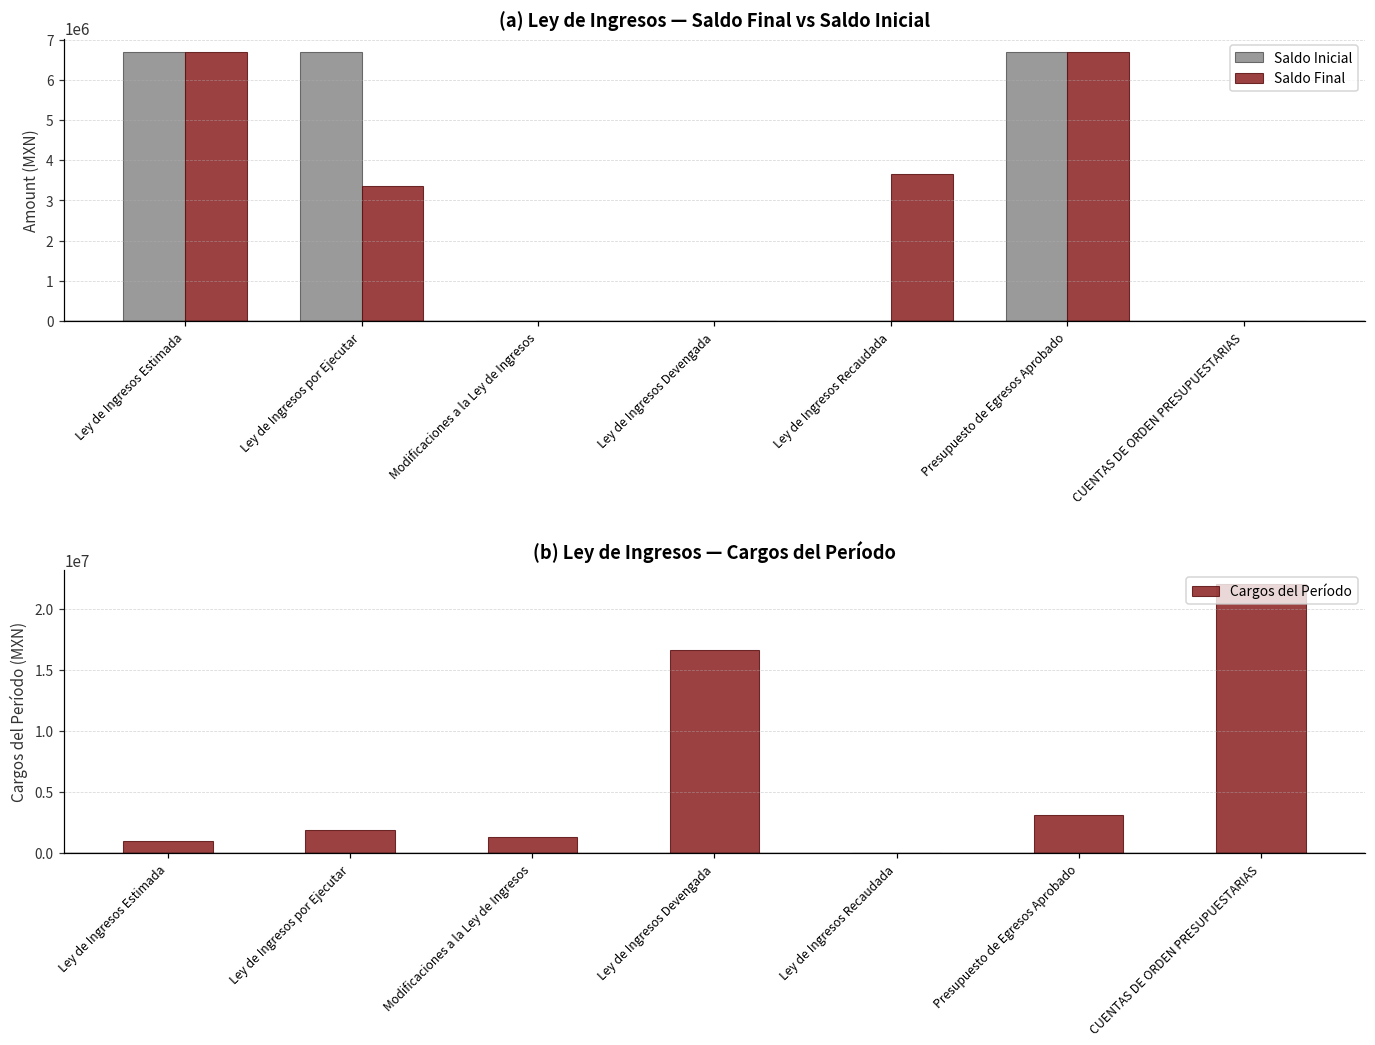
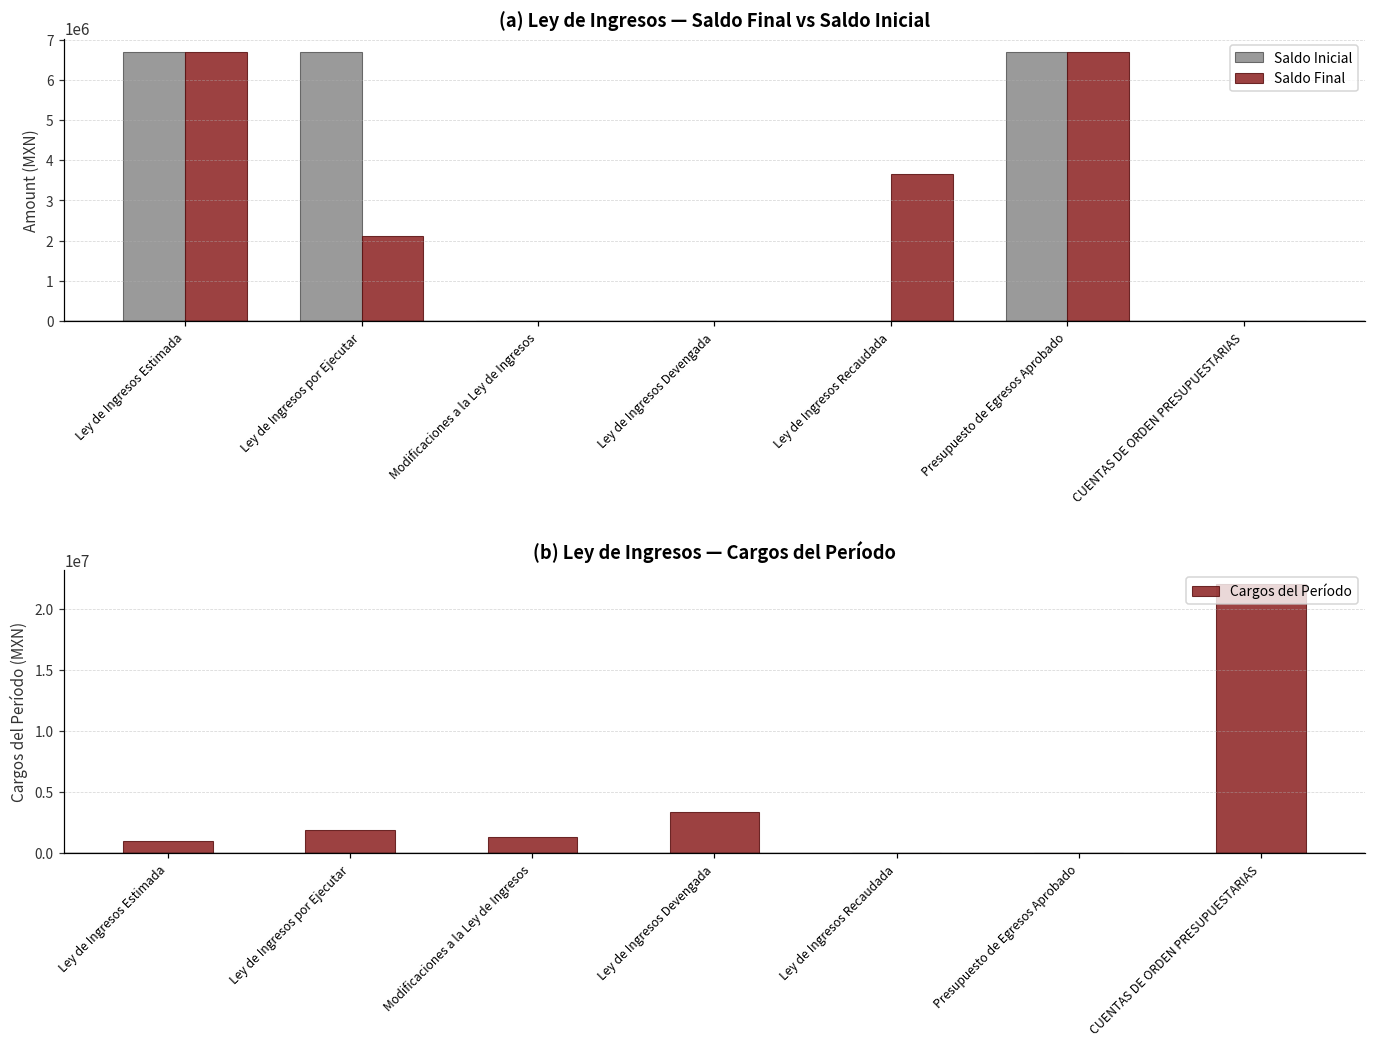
  {
    "(a) Ley de Ingresos — Saldo Final vs Saldo Inicial": {
      "Saldo Inicial": {
        "Ley de Ingresos Estimada": 6700000,
        "Ley de Ingresos por Ejecutar": 6700000,
        "Modificaciones a la Ley de Ingresos": 0,
        "Ley de Ingresos Devengada": 0,
        "Ley de Ingresos Recaudada": 0,
        "Presupuesto de Egresos Aprobado": 6700000,
        "CUENTAS DE ORDEN PRESUPUESTARIAS": 0
      },
      "Saldo Final": {
        "Ley de Ingresos Estimada": 6700000,
-       "Ley de Ingresos por Ejecutar": 3400000,
+       "Ley de Ingresos por Ejecutar": 2100000,
        "Modificaciones a la Ley de Ingresos": 0,
        "Ley de Ingresos Devengada": 0,
        "Ley de Ingresos Recaudada": 3700000,
        "Presupuesto de Egresos Aprobado": 6700000,
        "CUENTAS DE ORDEN PRESUPUESTARIAS": 0
      }
    },
    "(b) Ley de Ingresos — Cargos del Período": {
      "Ley de Ingresos Estimada": 1000000,
      "Ley de Ingresos por Ejecutar": 1800000,
      "Modificaciones a la Ley de Ingresos": 1300000,
-     "Ley de Ingresos Devengada": 16600000,
+     "Ley de Ingresos Devengada": 3300000,
      "Ley de Ingresos Recaudada": 0,
-     "Presupuesto de Egresos Aprobado": 3100000
+     "Presupuesto de Egresos Aprobado": 0
    }
  }
